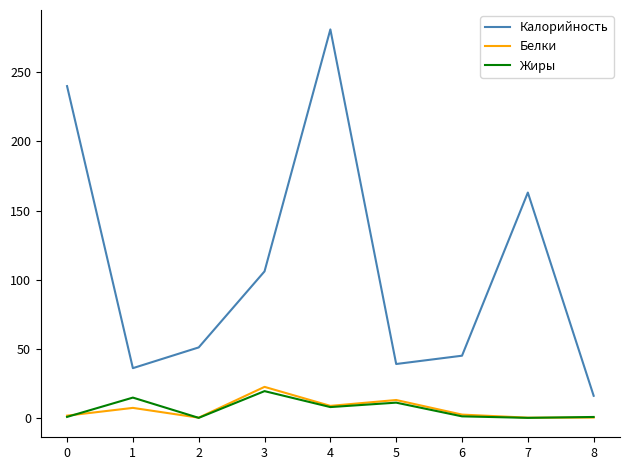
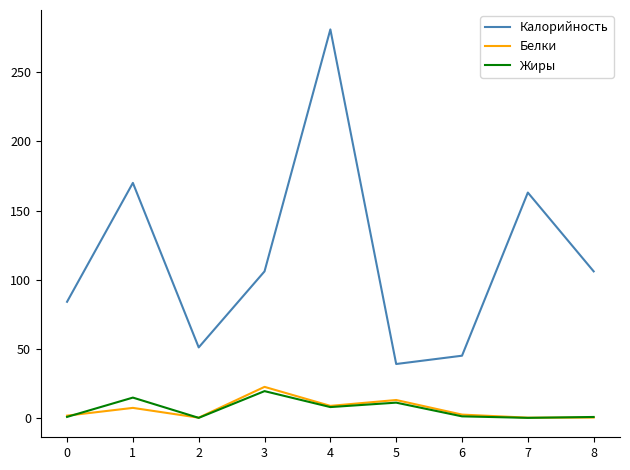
  {
    "Калорийность": {
-     "0": 240,
-     "1": 36,
+     "0": 84,
+     "1": 170,
      "2": 51,
      "3": 106,
      "4": 281,
      "5": 39,
      "6": 45,
      "7": 163,
-     "8": 16
+     "8": 106
    },
    "Белки": {
      "1": 7,
      "3": 22,
      "5": 13
    },
    "Жиры": {
      "1": 15,
      "3": 19,
      "5": 11
    }
  }
